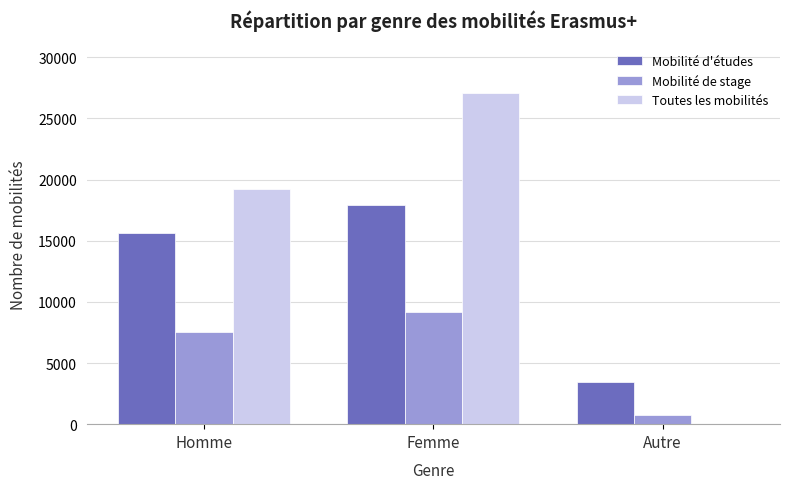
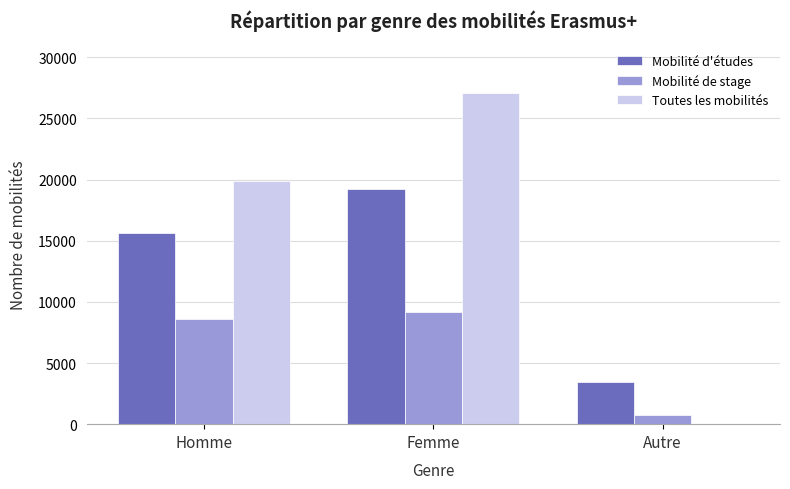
  {
    "Mobilité d'études": {
      "Homme": 15700,
-     "Femme": 17900,
+     "Femme": 19300,
      "Autre": 3500
    },
    "Mobilité de stage": {
-     "Homme": 7500,
+     "Homme": 8600,
      "Femme": 9100,
      "Autre": 800
    },
    "Toutes les mobilités": {
-     "Homme": 19200,
+     "Homme": 19900,
      "Femme": 27100
    }
  }
